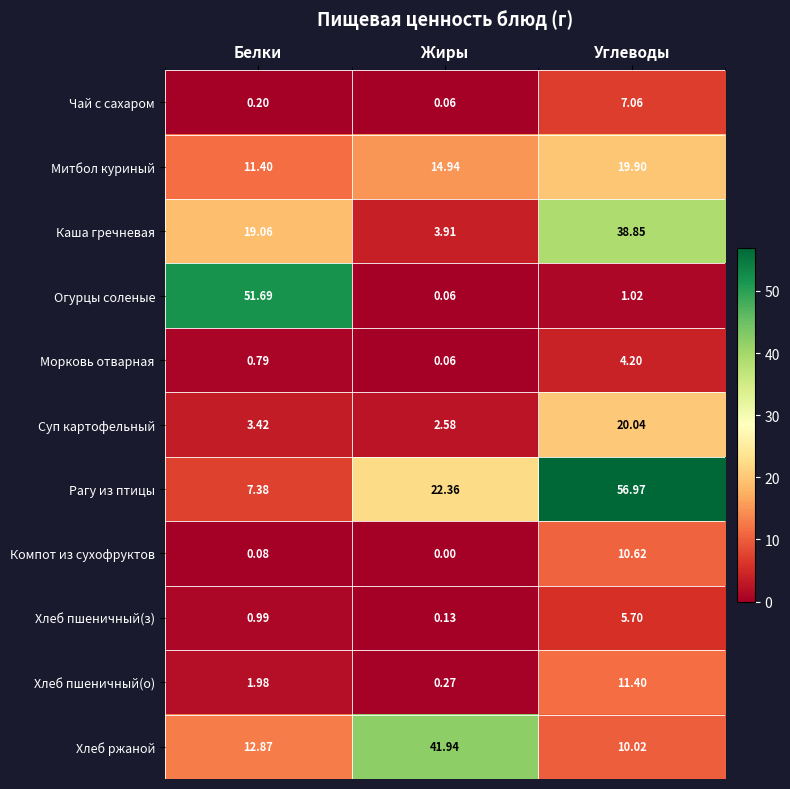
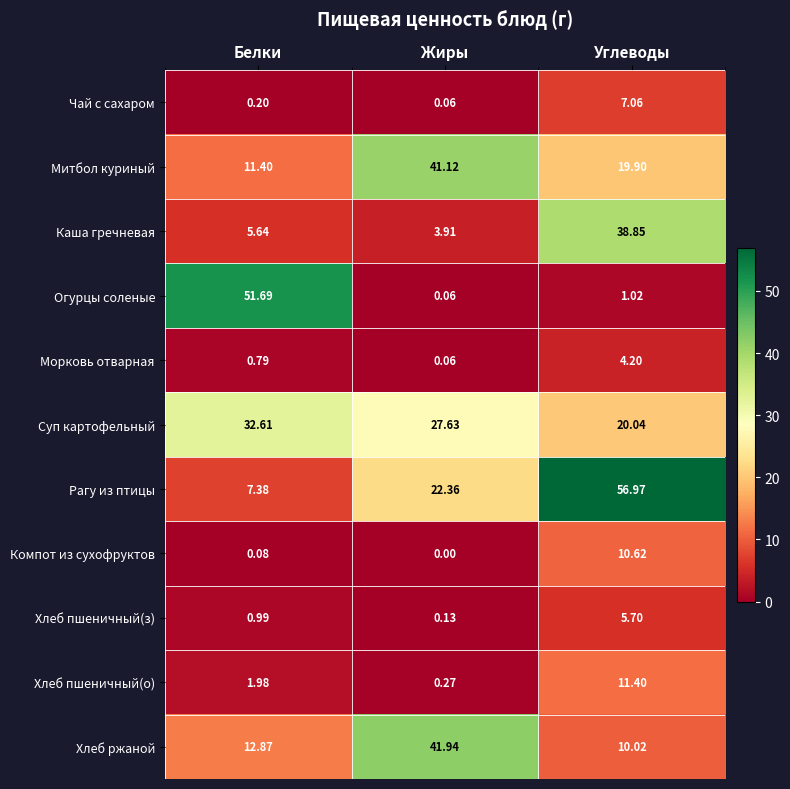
  {
    "Чай с сахаром": {
      "Белки": 0.20,
      "Жиры": 0.06,
      "Углеводы": 7.06
    },
    "Митбол куриный": {
      "Белки": 11.40,
-     "Жиры": 14.94,
+     "Жиры": 41.12,
      "Углеводы": 19.90
    },
    "Каша гречневая": {
-     "Белки": 19.06,
+     "Белки": 5.64,
      "Жиры": 3.91,
      "Углеводы": 38.85
    },
    "Огурцы соленые": {
      "Белки": 51.69,
      "Жиры": 0.06,
      "Углеводы": 1.02
    },
    "Морковь отварная": {
      "Белки": 0.79,
      "Жиры": 0.06,
      "Углеводы": 4.20
    },
    "Суп картофельный": {
-     "Белки": 3.42,
-     "Жиры": 2.58,
+     "Белки": 32.61,
+     "Жиры": 27.63,
      "Углеводы": 20.04
    },
    "Рагу из птицы": {
      "Белки": 7.38,
      "Жиры": 22.36,
      "Углеводы": 56.97
    },
    "Компот из сухофруктов": {
      "Белки": 0.08,
      "Жиры": 0.00,
      "Углеводы": 10.62
    },
    "Хлеб пшеничный(з)": {
      "Белки": 0.99,
      "Жиры": 0.13,
      "Углеводы": 5.70
    },
    "Хлеб пшеничный(о)": {
      "Белки": 1.98,
      "Жиры": 0.27,
      "Углеводы": 11.40
    },
    "Хлеб ржаной": {
      "Белки": 12.87,
      "Жиры": 41.94,
      "Углеводы": 10.02
    }
  }
